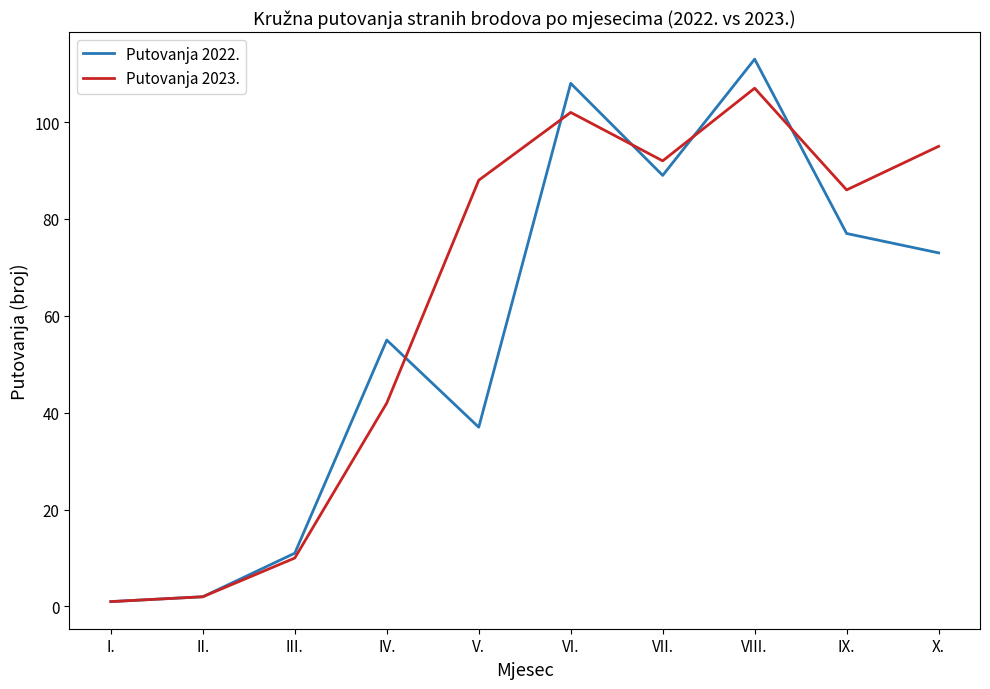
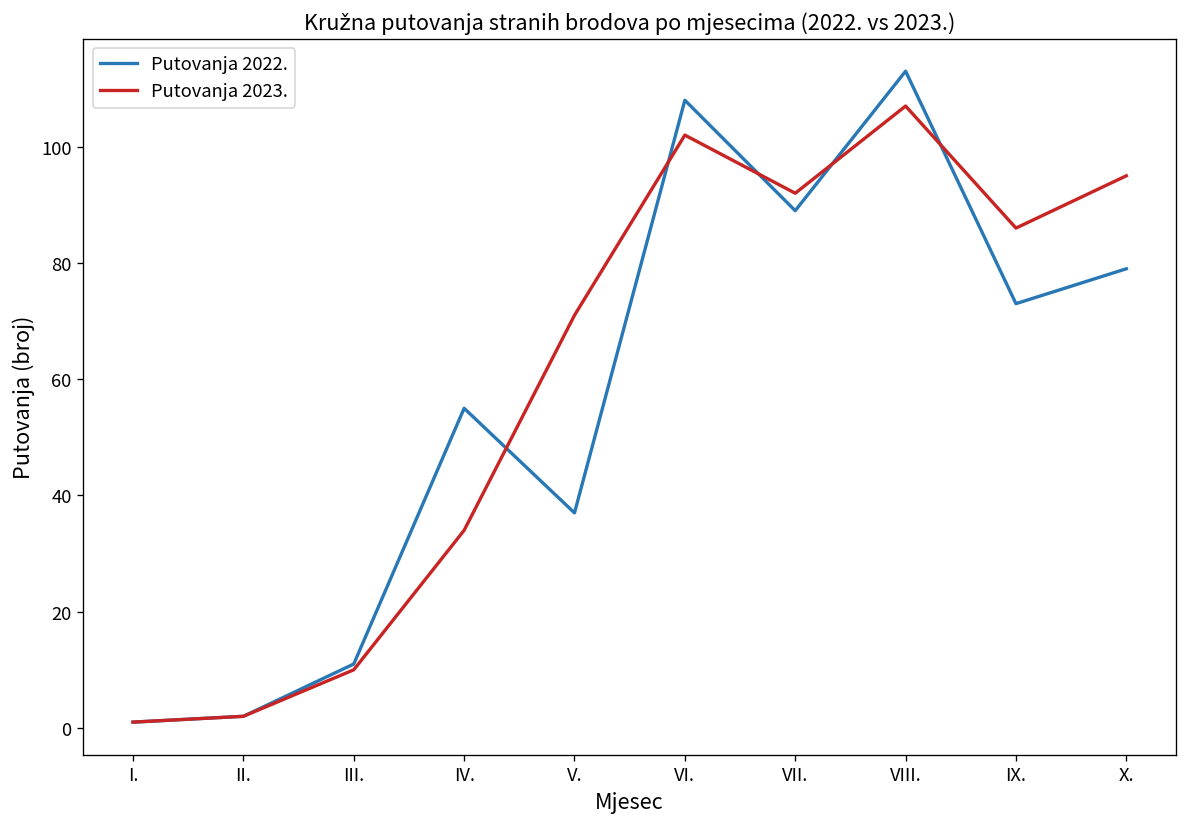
  {
    "Putovanja 2022.": {
      "III.": 11,
      "IV.": 55,
      "V.": 37,
      "VI.": 108,
      "VII.": 89,
      "VIII.": 113,
-     "IX.": 77,
-     "X.": 73
+     "IX.": 73,
+     "X.": 79
    },
    "Putovanja 2023.": {
      "III.": 10,
-     "IV.": 42,
-     "V.": 88,
+     "IV.": 34,
+     "V.": 71,
      "VI.": 102,
      "VII.": 92,
      "VIII.": 107,
      "IX.": 86,
      "X.": 95
    }
  }
